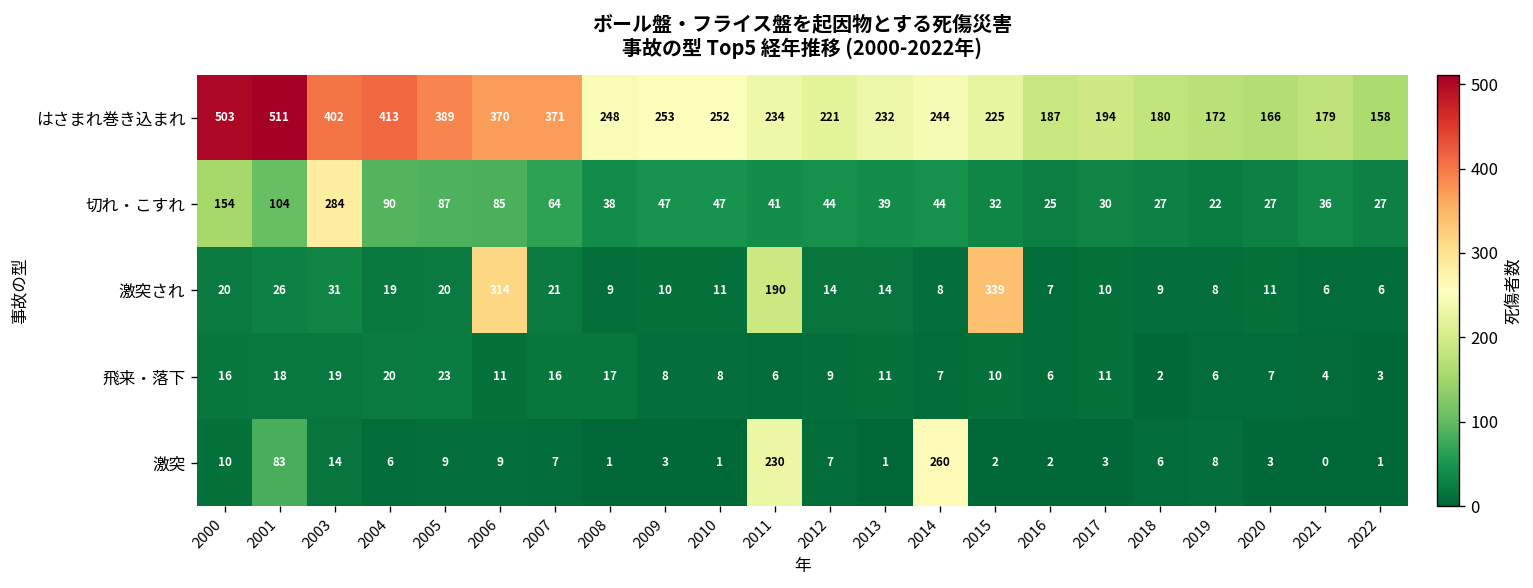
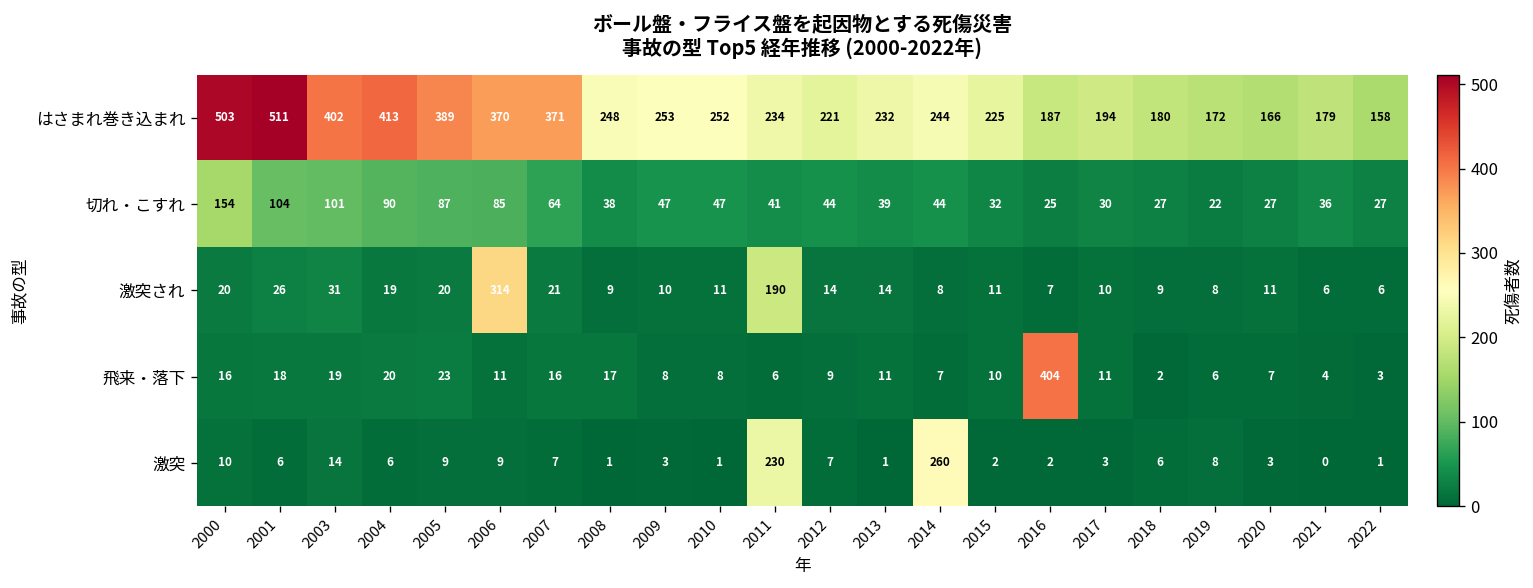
  {
    "はさまれ巻き込まれ": {
      "2000": 503,
      "2001": 511,
      "2003": 402,
      "2004": 413,
      "2005": 389,
      "2006": 370,
      "2007": 371,
      "2008": 248,
      "2009": 253,
      "2010": 252,
      "2011": 234,
      "2012": 221,
      "2013": 232,
      "2014": 244,
      "2015": 225,
      "2016": 187,
      "2017": 194,
      "2018": 180,
      "2019": 172,
      "2020": 166,
      "2021": 179,
      "2022": 158
    },
    "切れ・こすれ": {
      "2000": 154,
      "2001": 104,
-     "2003": 284,
+     "2003": 101,
      "2004": 90,
      "2005": 87,
      "2006": 85,
      "2007": 64,
      "2008": 38,
      "2009": 47,
      "2010": 47,
      "2011": 41,
      "2012": 44,
      "2013": 39,
      "2014": 44,
      "2015": 32,
      "2016": 25,
      "2017": 30,
      "2018": 27,
      "2019": 22,
      "2020": 27,
      "2021": 36,
      "2022": 27
    },
    "激突され": {
      "2000": 20,
      "2001": 26,
      "2003": 31,
      "2004": 19,
      "2005": 20,
      "2006": 314,
      "2007": 21,
      "2008": 9,
      "2009": 10,
      "2010": 11,
      "2011": 190,
      "2012": 14,
      "2013": 14,
      "2014": 8,
-     "2015": 339,
+     "2015": 11,
      "2016": 7,
      "2017": 10,
      "2018": 9,
      "2019": 8,
      "2020": 11,
      "2021": 6,
      "2022": 6
    },
    "飛来・落下": {
      "2000": 16,
      "2001": 18,
      "2003": 19,
      "2004": 20,
      "2005": 23,
      "2006": 11,
      "2007": 16,
      "2008": 17,
      "2009": 8,
      "2010": 8,
      "2011": 6,
      "2012": 9,
      "2013": 11,
      "2014": 7,
      "2015": 10,
-     "2016": 6,
+     "2016": 404,
      "2017": 11,
      "2018": 2,
      "2019": 6,
      "2020": 7,
      "2021": 4,
      "2022": 3
    },
    "激突": {
      "2000": 10,
-     "2001": 83,
+     "2001": 6,
      "2003": 14,
      "2004": 6,
      "2005": 9,
      "2006": 9,
      "2007": 7,
      "2008": 1,
      "2009": 3,
      "2010": 1,
      "2011": 230,
      "2012": 7,
      "2013": 1,
      "2014": 260,
      "2015": 2,
      "2016": 2,
      "2017": 3,
      "2018": 6,
      "2019": 8,
      "2020": 3,
      "2021": 0,
      "2022": 1
    }
  }
